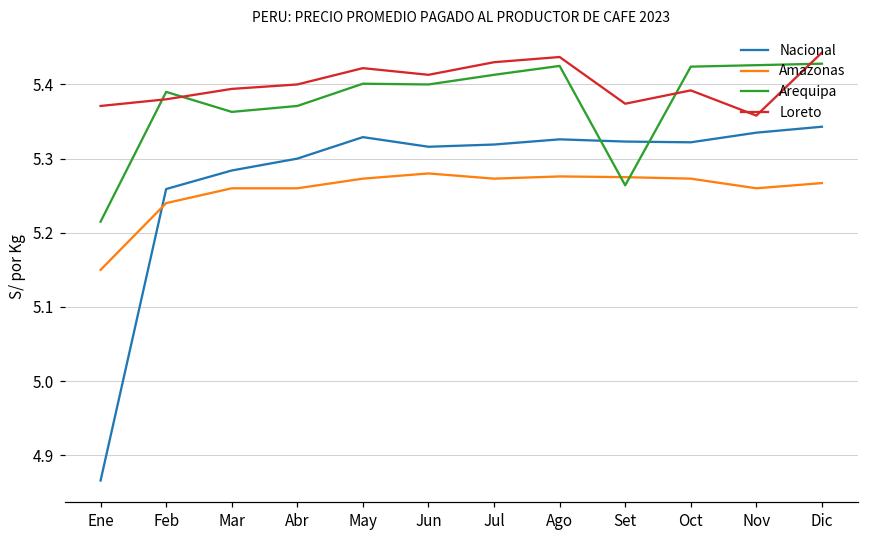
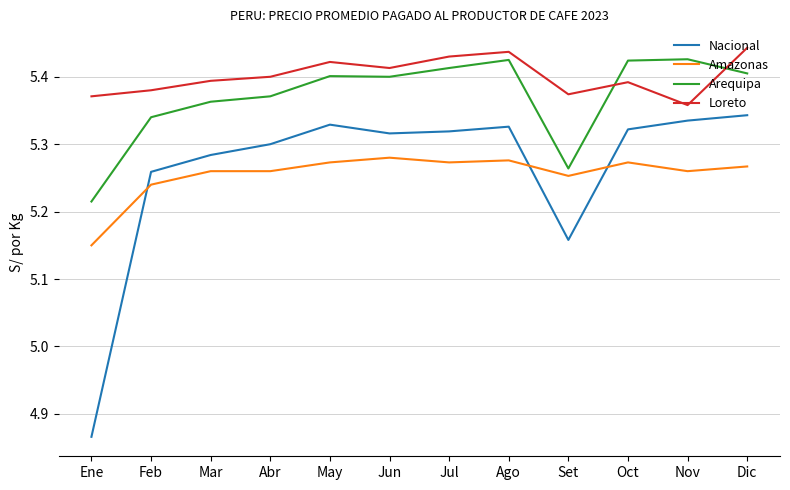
  {
    "Nacional": {
      "Ene": 4.87,
      "Feb": 5.26,
      "Mar": 5.28,
      "Abr": 5.30,
      "May": 5.33,
      "Jun": 5.32,
      "Jul": 5.32,
      "Ago": 5.33,
-     "Set": 5.32,
+     "Set": 5.16,
      "Oct": 5.32,
      "Nov": 5.34,
      "Dic": 5.34
    },
    "Amazonas": {
      "Ene": 5.15,
      "Feb": 5.24,
      "Mar": 5.26,
      "Abr": 5.26,
      "May": 5.27,
      "Jun": 5.28,
      "Jul": 5.27,
      "Ago": 5.28,
-     "Set": 5.28,
+     "Set": 5.25,
      "Oct": 5.27,
      "Nov": 5.26,
      "Dic": 5.27
    },
    "Arequipa": {
      "Ene": 5.22,
-     "Feb": 5.39,
+     "Feb": 5.34,
      "Mar": 5.36,
      "Abr": 5.37,
      "May": 5.40,
      "Jun": 5.40,
      "Jul": 5.41,
      "Ago": 5.43,
      "Set": 5.26,
      "Oct": 5.42,
      "Nov": 5.43,
-     "Dic": 5.43
+     "Dic": 5.41
    },
    "Loreto": {
      "Ene": 5.37,
      "Feb": 5.38,
      "Mar": 5.39,
      "Abr": 5.40,
      "May": 5.42,
      "Jun": 5.41,
      "Jul": 5.43,
      "Ago": 5.44,
      "Set": 5.37,
      "Oct": 5.39,
      "Nov": 5.36,
      "Dic": 5.44
    }
  }
